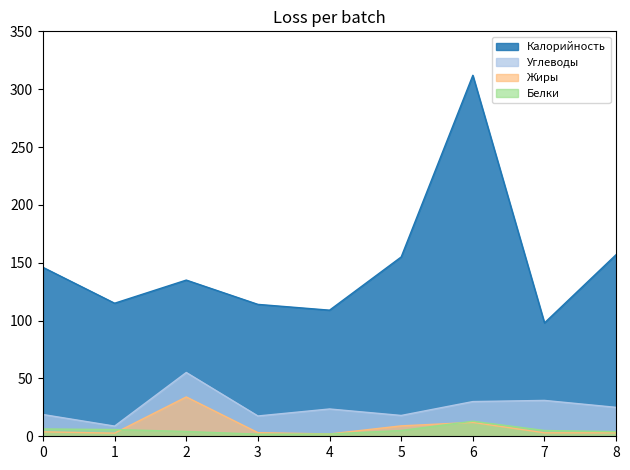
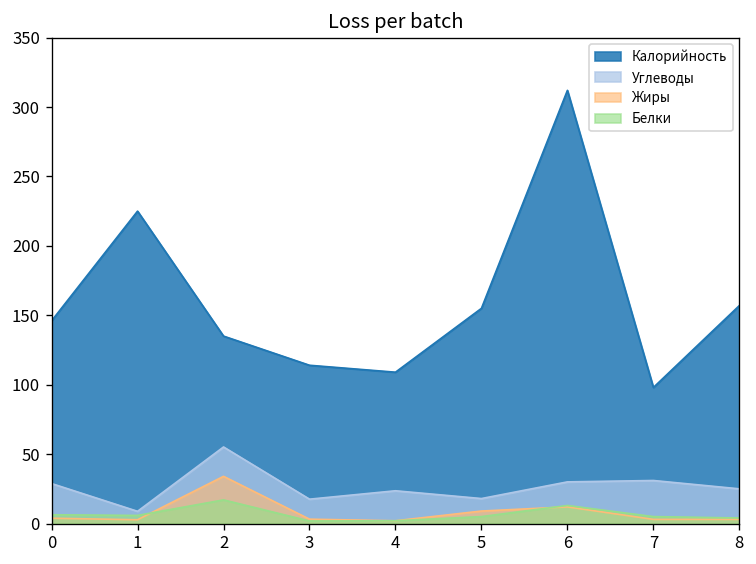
  {
    "Калорийность": {
      "0": 146,
-     "1": 115,
+     "1": 225,
      "2": 135,
      "3": 114,
      "4": 109,
      "5": 155,
      "6": 312,
      "7": 98,
      "8": 157
    },
    "Углеводы": {
-     "0": 19,
+     "0": 29,
      "1": 9,
      "2": 55,
      "3": 18,
      "4": 24,
      "5": 18,
      "6": 30,
      "7": 31,
      "8": 25
    },
    "Жиры": {
      "0": 4,
      "1": 3,
      "2": 34,
      "5": 9
    },
    "Белки": {
      "0": 6,
      "1": 6,
-     "2": 4,
+     "2": 17,
      "5": 5
    }
  }
